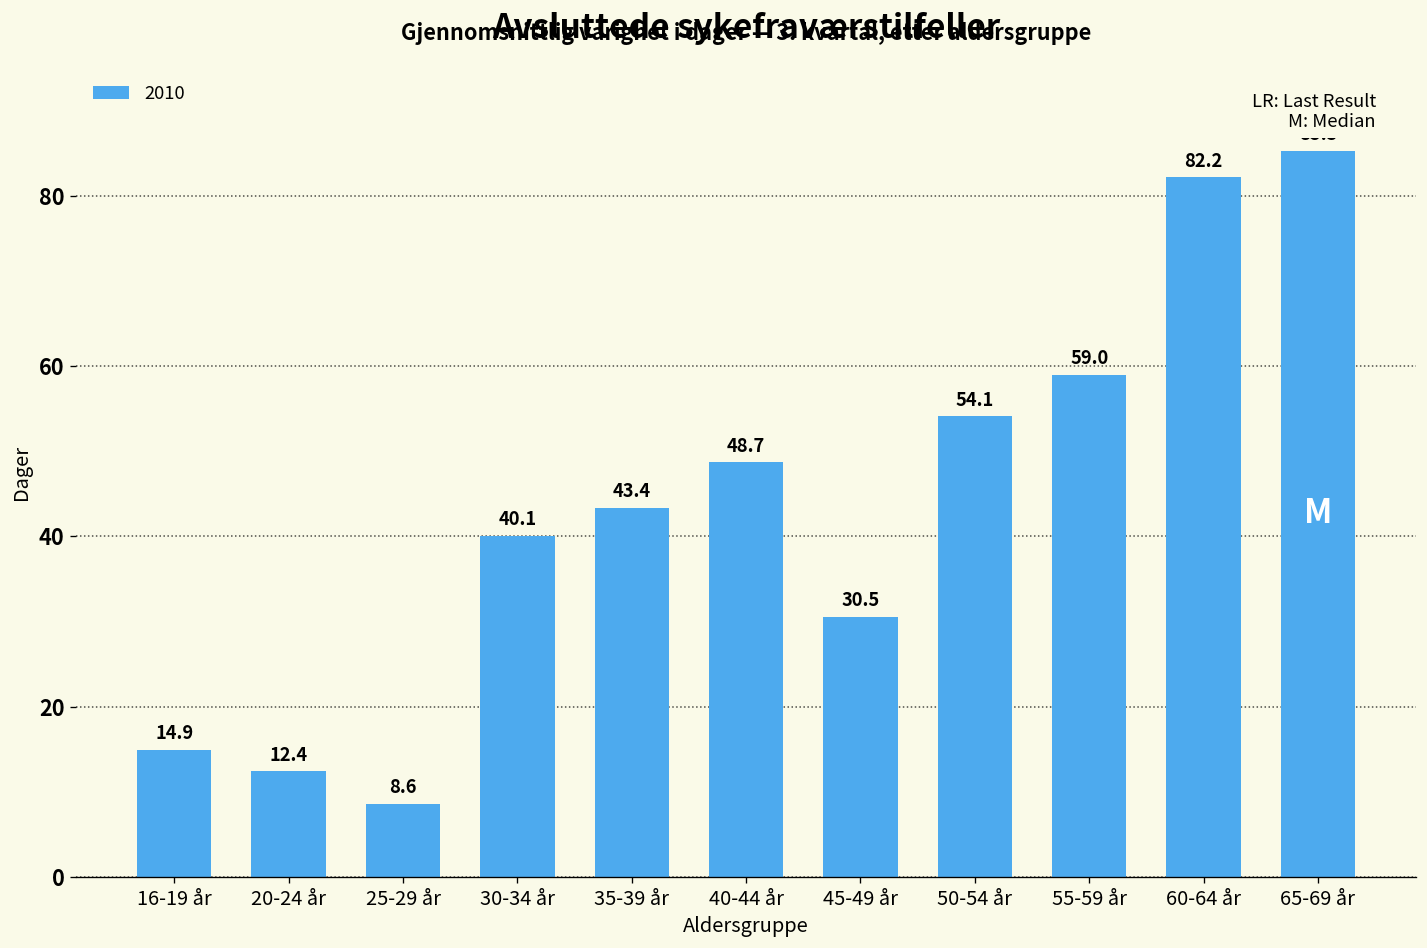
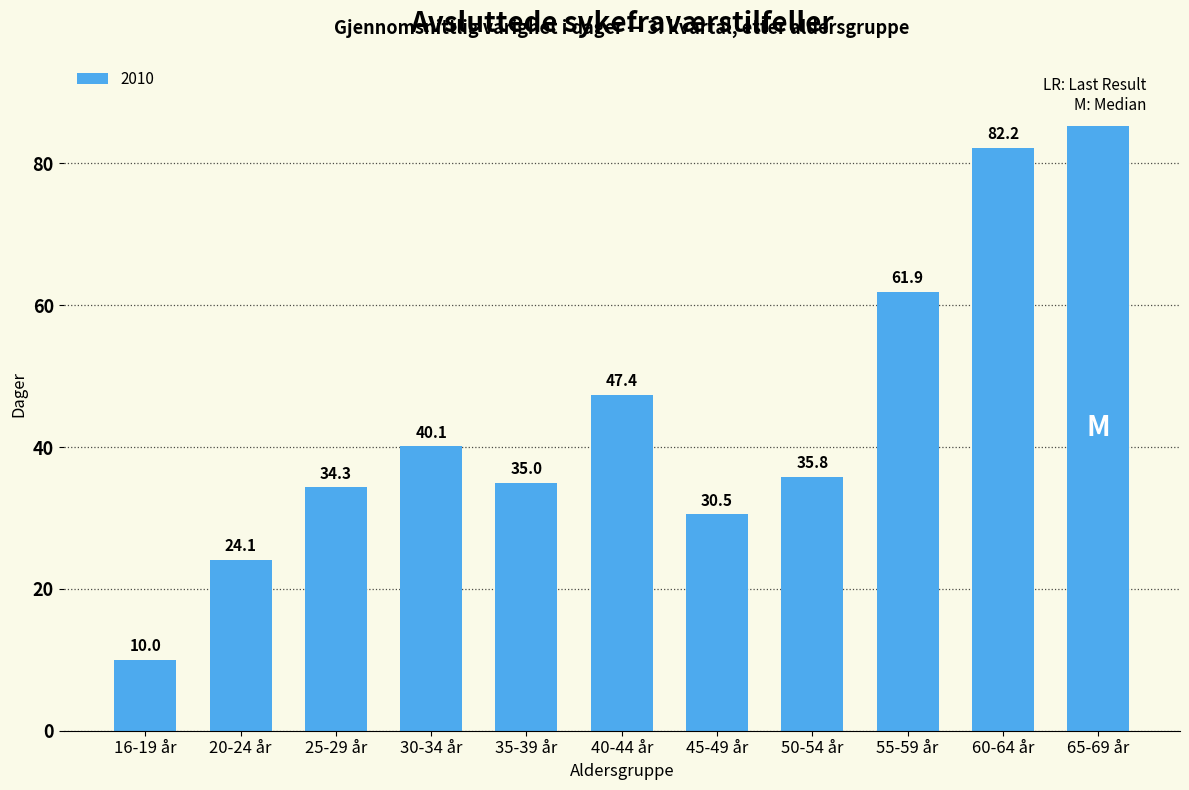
  {
-   "16-19 år": 14.9,
-   "20-24 år": 12.4,
-   "25-29 år": 8.6,
+   "16-19 år": 10.0,
+   "20-24 år": 24.1,
+   "25-29 år": 34.3,
    "30-34 år": 40.1,
-   "35-39 år": 43.4,
-   "40-44 år": 48.7,
+   "35-39 år": 35.0,
+   "40-44 år": 47.4,
    "45-49 år": 30.5,
-   "50-54 år": 54.1,
-   "55-59 år": 59.0,
+   "50-54 år": 35.8,
+   "55-59 år": 61.9,
    "60-64 år": 82.2
  }
